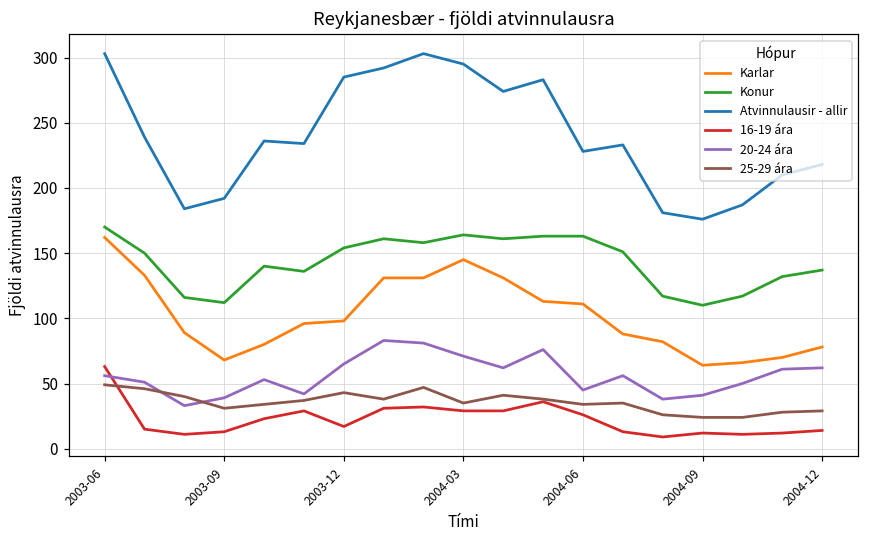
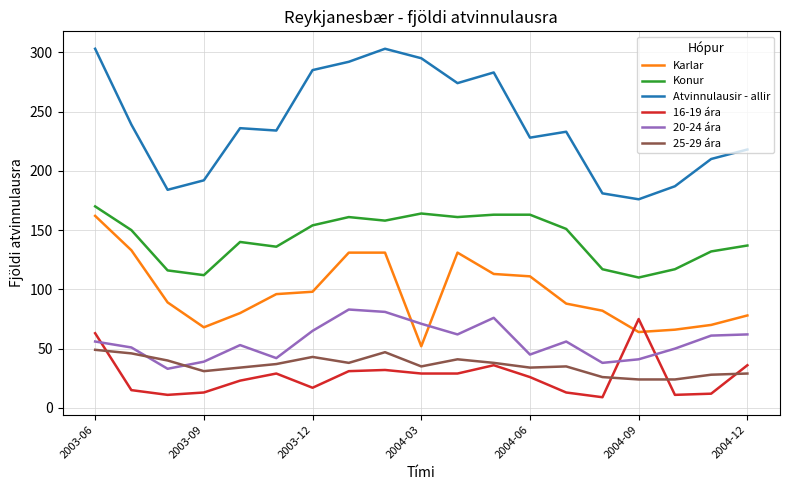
  {
    "Karlar": {
      "2003-06": 162,
      "2003-09": 68,
      "2003-12": 98,
-     "2004-03": 145,
+     "2004-03": 52,
      "2004-06": 111,
      "2004-09": 64,
      "2004-12": 78
    },
    "Konur": {
      "2003-06": 170,
      "2003-09": 112,
      "2003-12": 154,
      "2004-03": 164,
      "2004-06": 163,
      "2004-09": 110,
      "2004-12": 137
    },
    "Atvinnulausir - allir": {
      "2003-06": 303,
      "2003-09": 192,
      "2003-12": 285,
      "2004-03": 295,
      "2004-06": 228,
      "2004-09": 176
    },
    "16-19 ára": {
      "2003-06": 63,
      "2003-09": 13,
      "2003-12": 17,
      "2004-03": 29,
      "2004-06": 26,
-     "2004-09": 12,
-     "2004-12": 14
+     "2004-09": 75,
+     "2004-12": 36
    },
    "20-24 ára": {
      "2003-06": 56,
      "2003-09": 39,
      "2003-12": 65,
      "2004-03": 71,
      "2004-06": 45,
      "2004-09": 41,
      "2004-12": 62
    },
    "25-29 ára": {
      "2003-06": 49,
      "2003-09": 31,
      "2003-12": 43,
      "2004-03": 35,
      "2004-06": 34,
      "2004-09": 24,
      "2004-12": 29
    }
  }
